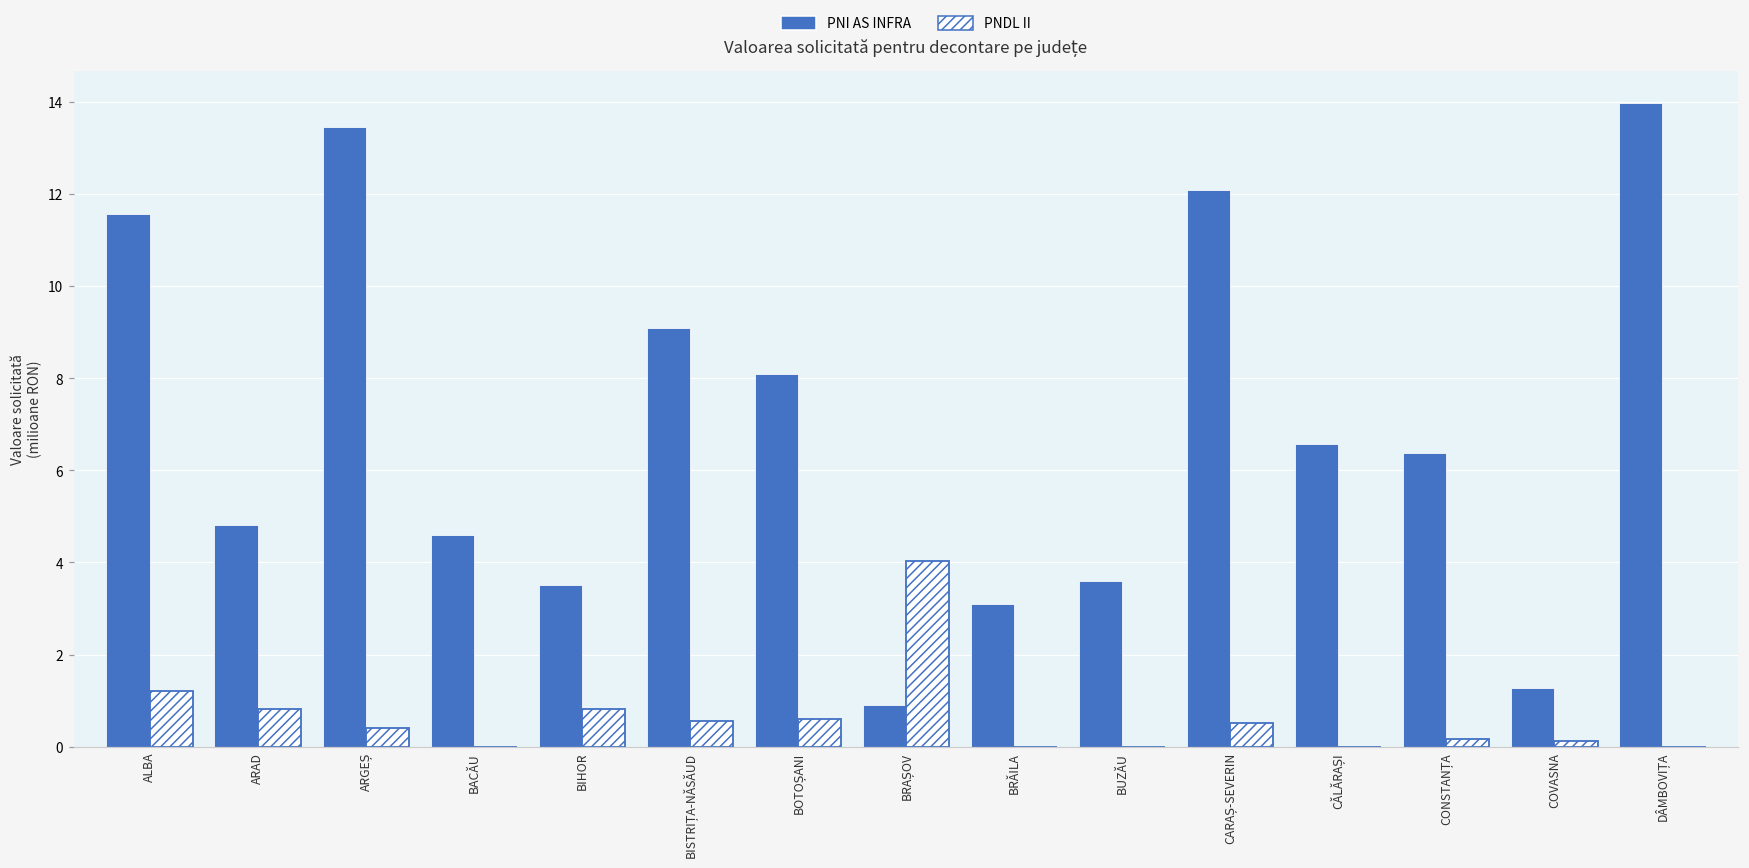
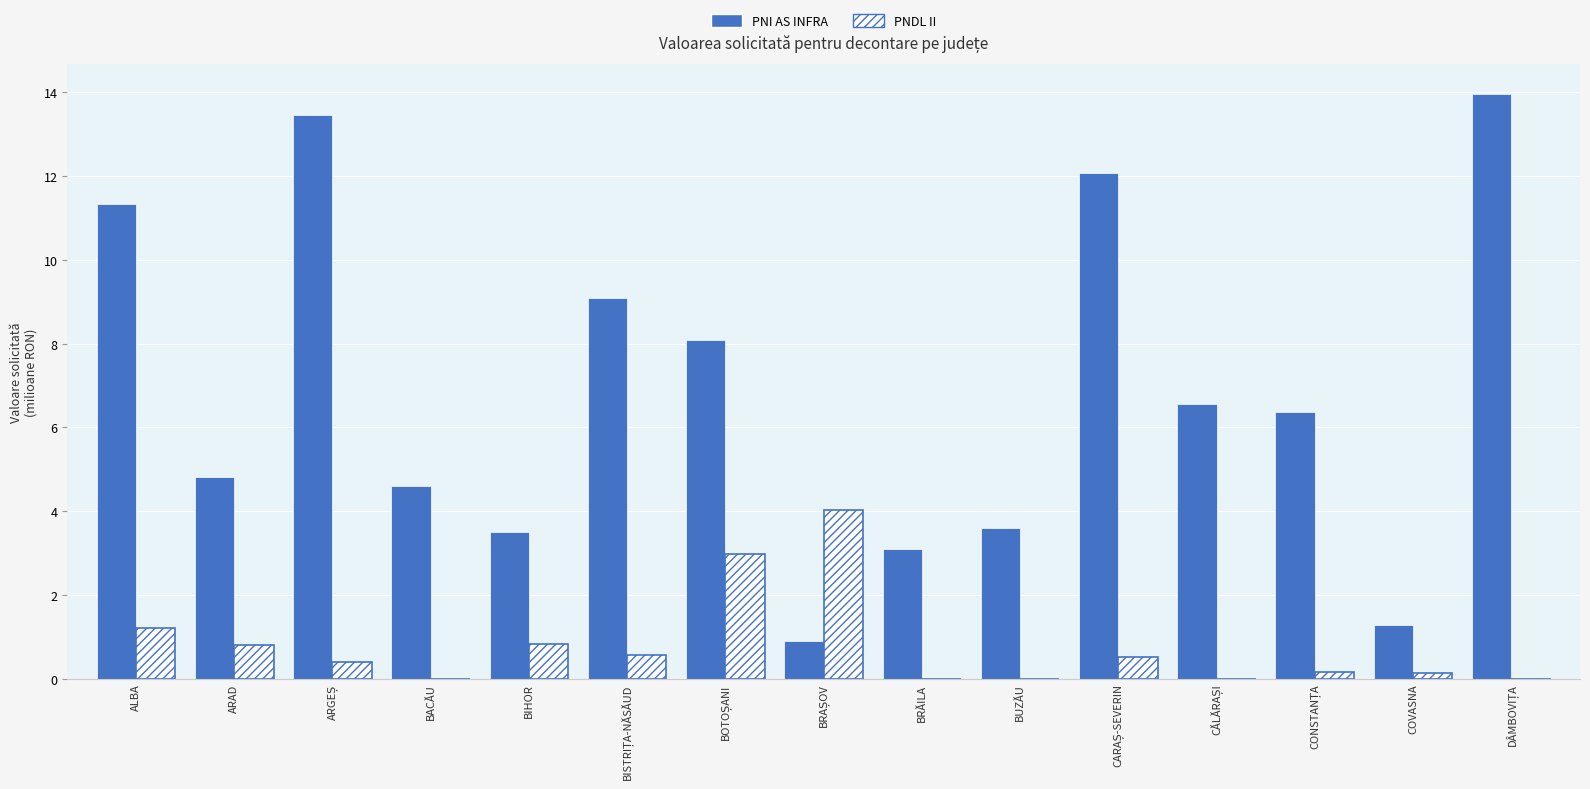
  {
    "PNI AS INFRA": {
-     "ALBA": 11.6,
+     "ALBA": 11.3,
      "ARAD": 4.8,
      "ARGEȘ": 13.5,
      "BACĂU": 4.6,
      "BIHOR": 3.5,
      "BISTRIȚA-NĂSĂUD": 9.1,
      "BOTOȘANI": 8.1,
      "BRAȘOV": 0.9,
      "BRĂILA": 3.1,
      "BUZĂU": 3.6,
      "CARAȘ-SEVERIN": 12.1,
      "CĂLĂRAȘI": 6.6,
      "CONSTANȚA": 6.4,
      "COVASNA": 1.3,
      "DÂMBOVIȚA": 14.0
    },
    "PNDL II": {
      "ALBA": 1.2,
      "ARAD": 0.8,
      "ARGEȘ": 0.4,
      "BACĂU": 0.0,
      "BIHOR": 0.8,
      "BISTRIȚA-NĂSĂUD": 0.6,
-     "BOTOȘANI": 0.6,
+     "BOTOȘANI": 3.0,
      "BRAȘOV": 4.0,
      "BRĂILA": 0.0,
      "BUZĂU": 0.0,
      "CARAȘ-SEVERIN": 0.5,
      "CĂLĂRAȘI": 0.0,
      "CONSTANȚA": 0.2,
      "COVASNA": 0.1,
      "DÂMBOVIȚA": 0.0
    }
  }
